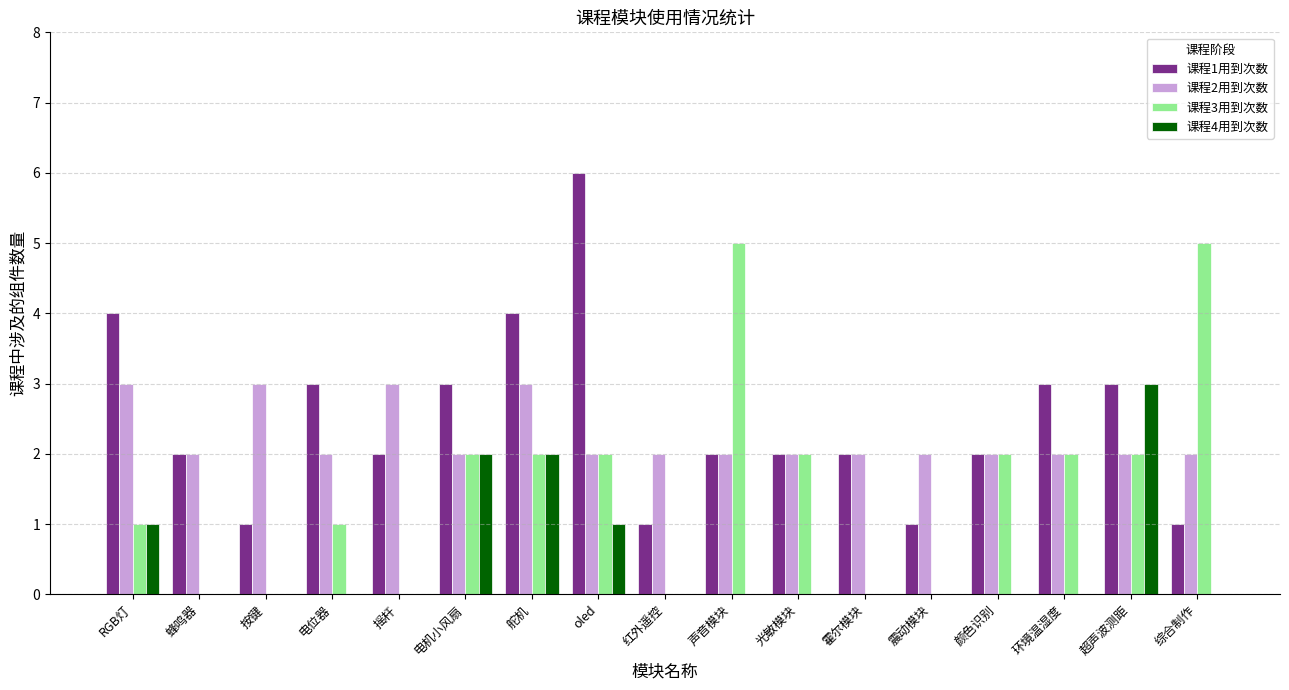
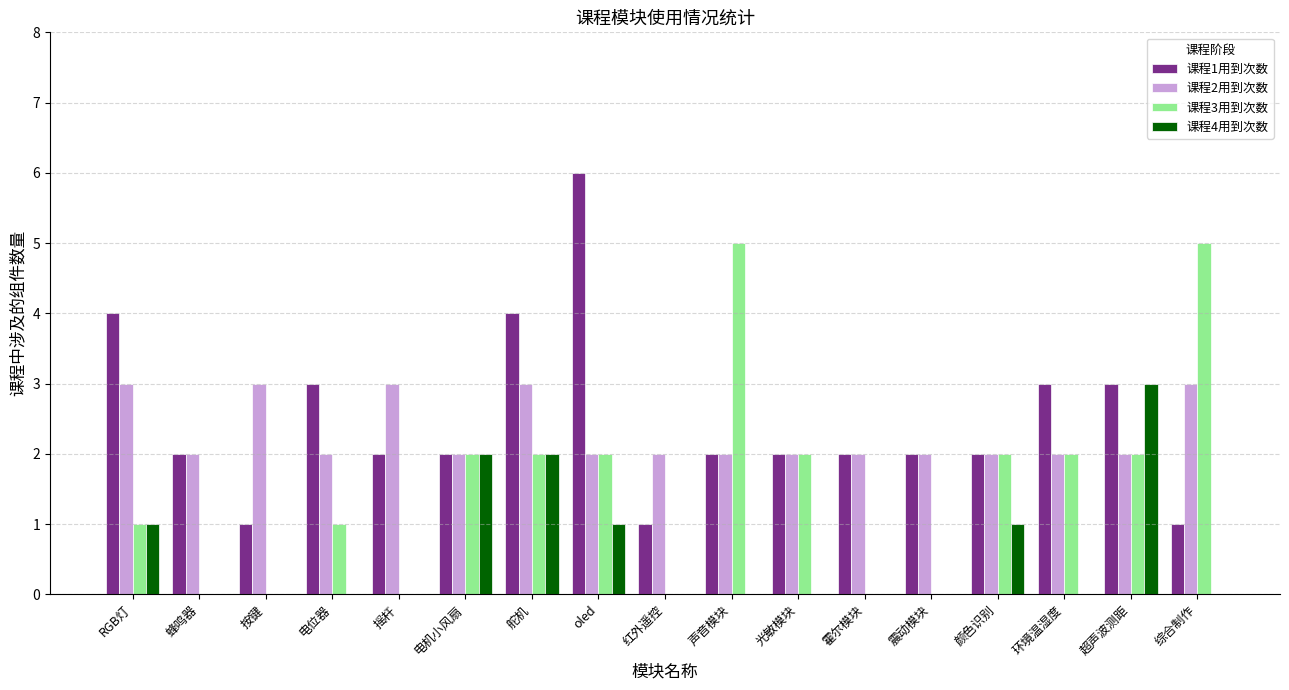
  {
    "课程1用到次数": {
      "RGB灯": 4,
      "蜂鸣器": 2,
      "按键": 1,
      "电位器": 3,
      "摇杆": 2,
-     "电机小风扇": 3,
+     "电机小风扇": 2,
      "舵机": 4,
      "oled": 6,
      "红外遥控": 1,
      "声音模块": 2,
      "光敏模块": 2,
      "霍尔模块": 2,
-     "震动模块": 1,
+     "震动模块": 2,
      "颜色识别": 2,
      "环境温湿度": 3,
      "超声波测距": 3,
      "综合制作": 1
    },
    "课程2用到次数": {
      "RGB灯": 3,
      "蜂鸣器": 2,
      "按键": 3,
      "电位器": 2,
      "摇杆": 3,
      "电机小风扇": 2,
      "舵机": 3,
      "oled": 2,
      "红外遥控": 2,
      "声音模块": 2,
      "光敏模块": 2,
      "霍尔模块": 2,
      "震动模块": 2,
      "颜色识别": 2,
      "环境温湿度": 2,
      "超声波测距": 2,
-     "综合制作": 2
+     "综合制作": 3
    },
    "课程3用到次数": {
      "RGB灯": 1,
      "蜂鸣器": 0,
      "按键": 0,
      "电位器": 1,
      "摇杆": 0,
      "电机小风扇": 2,
      "舵机": 2,
      "oled": 2,
      "红外遥控": 0,
      "声音模块": 5,
      "光敏模块": 2,
      "霍尔模块": 0,
      "震动模块": 0,
      "颜色识别": 2,
      "环境温湿度": 2,
      "超声波测距": 2,
      "综合制作": 5
    },
    "课程4用到次数": {
      "RGB灯": 1,
      "蜂鸣器": 0,
      "按键": 0,
      "电位器": 0,
      "摇杆": 0,
      "电机小风扇": 2,
      "舵机": 2,
      "oled": 1,
      "红外遥控": 0,
      "声音模块": 0,
      "光敏模块": 0,
      "霍尔模块": 0,
      "震动模块": 0,
-     "颜色识别": 0,
+     "颜色识别": 1,
      "环境温湿度": 0,
      "超声波测距": 3,
      "综合制作": 0
    }
  }
